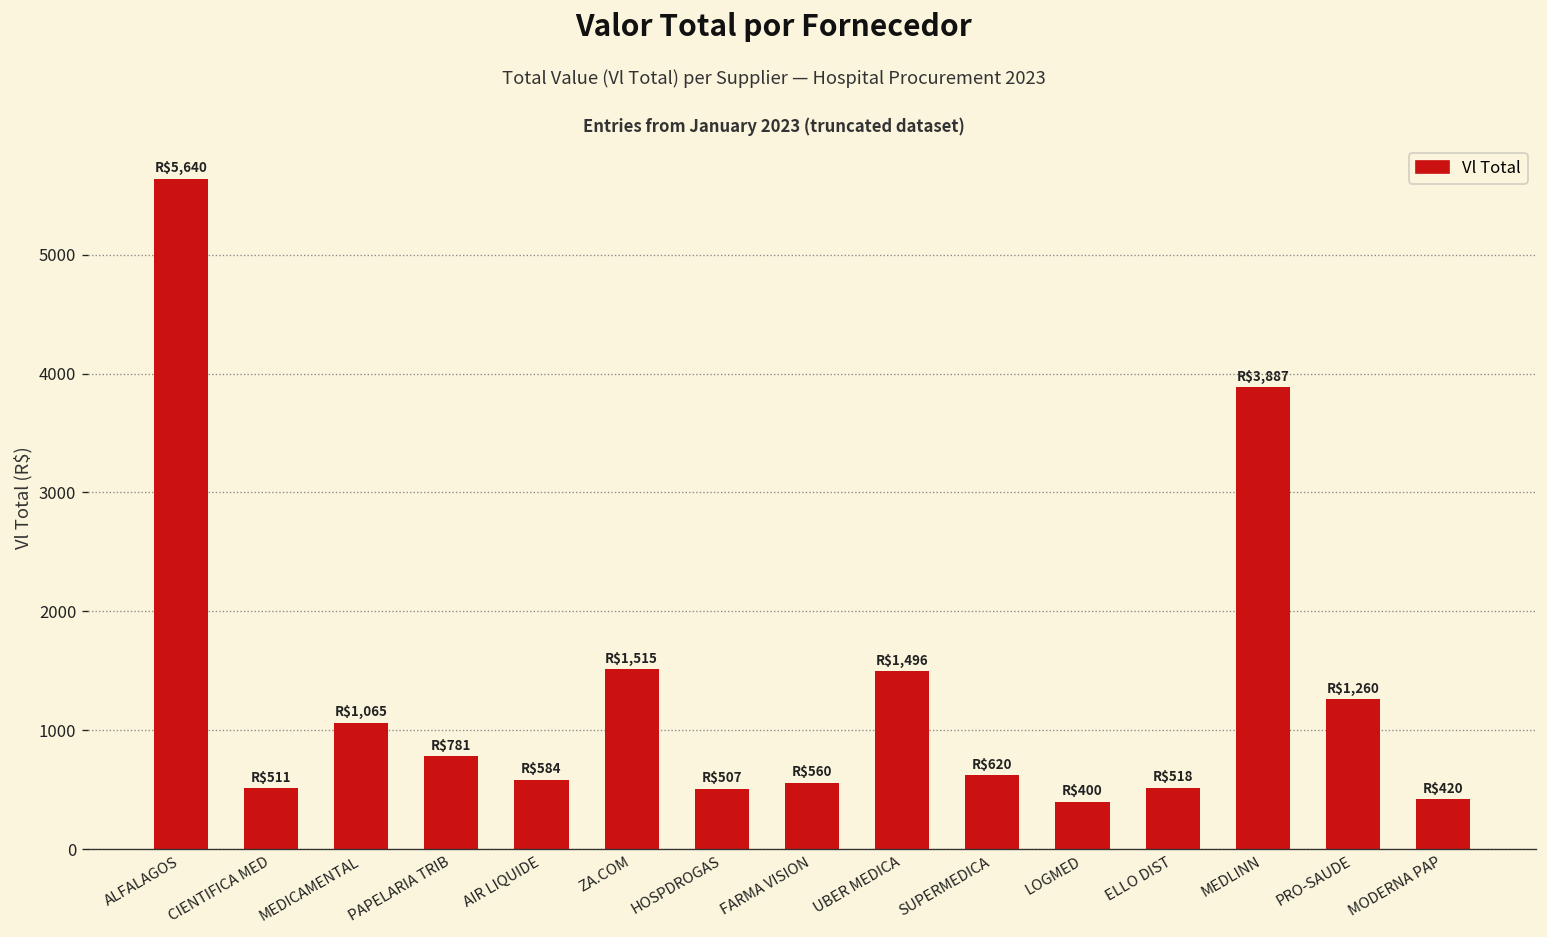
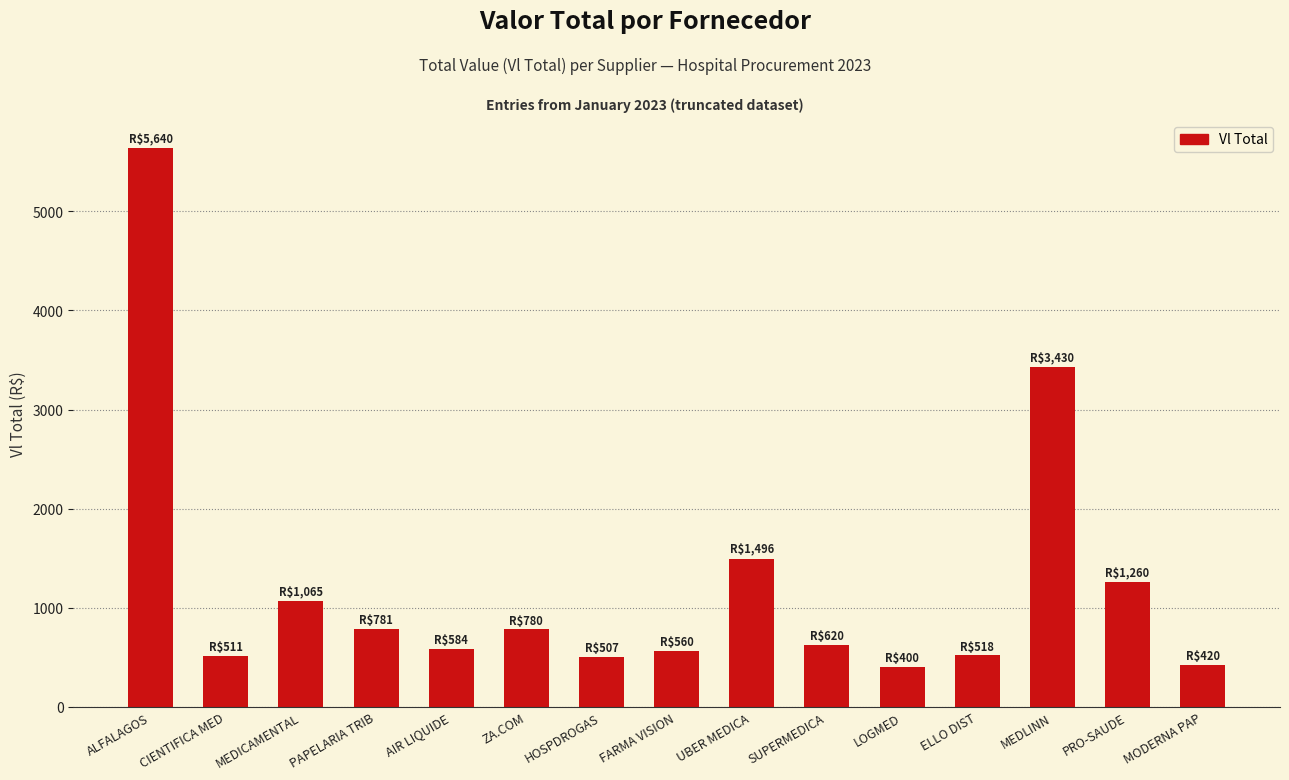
  {
    "ALFALAGOS": "$5,640",
    "CIENTIFICA MED": "$511",
    "MEDICAMENTAL": "$1,065",
    "PAPELARIA TRIB": "$781",
    "AIR LIQUIDE": "$584",
-   "ZA.COM": "$1,515",
+   "ZA.COM": "$780",
    "HOSPDROGAS": "$507",
    "FARMA VISION": "$560",
    "UBER MEDICA": "$1,496",
    "SUPERMEDICA": "$620",
    "LOGMED": "$400",
    "ELLO DIST": "$518",
-   "MEDLINN": "$3,887",
+   "MEDLINN": "$3,430",
    "PRO-SAUDE": "$1,260",
    "MODERNA PAP": "$420"
  }
